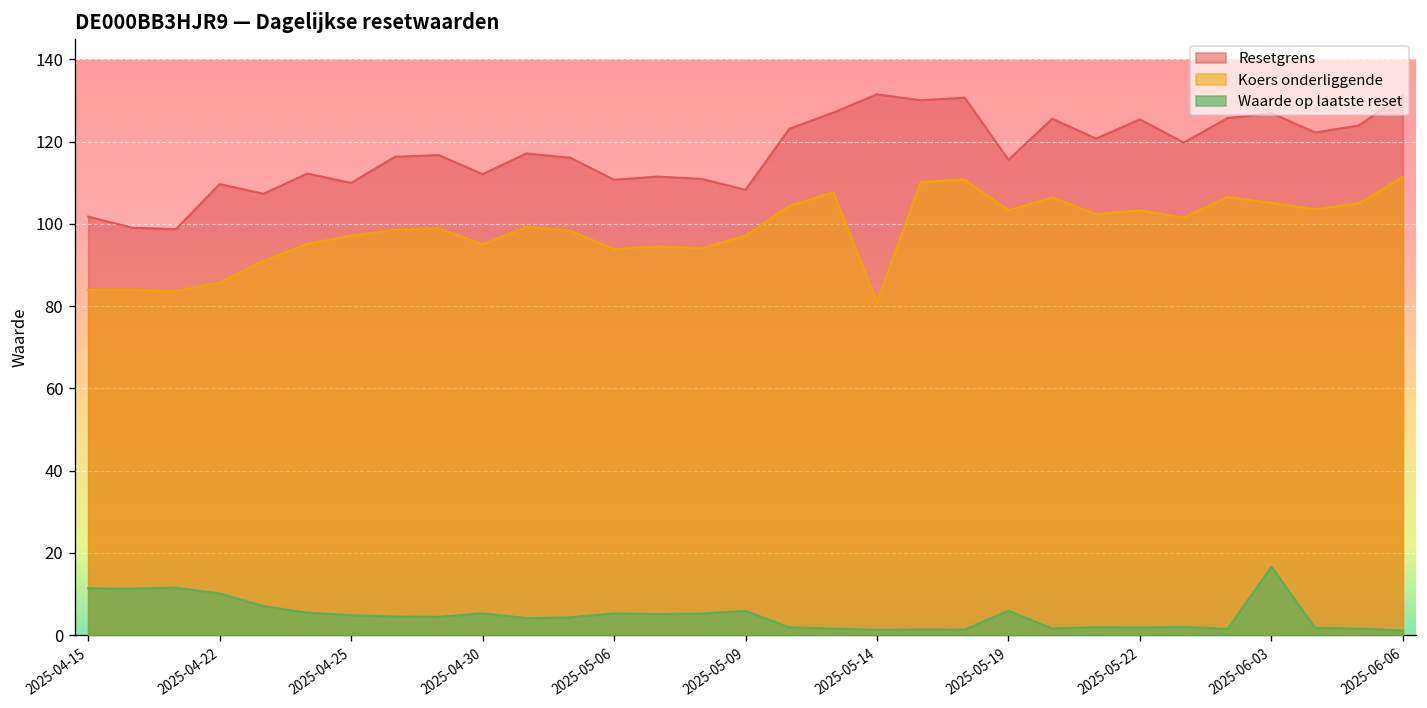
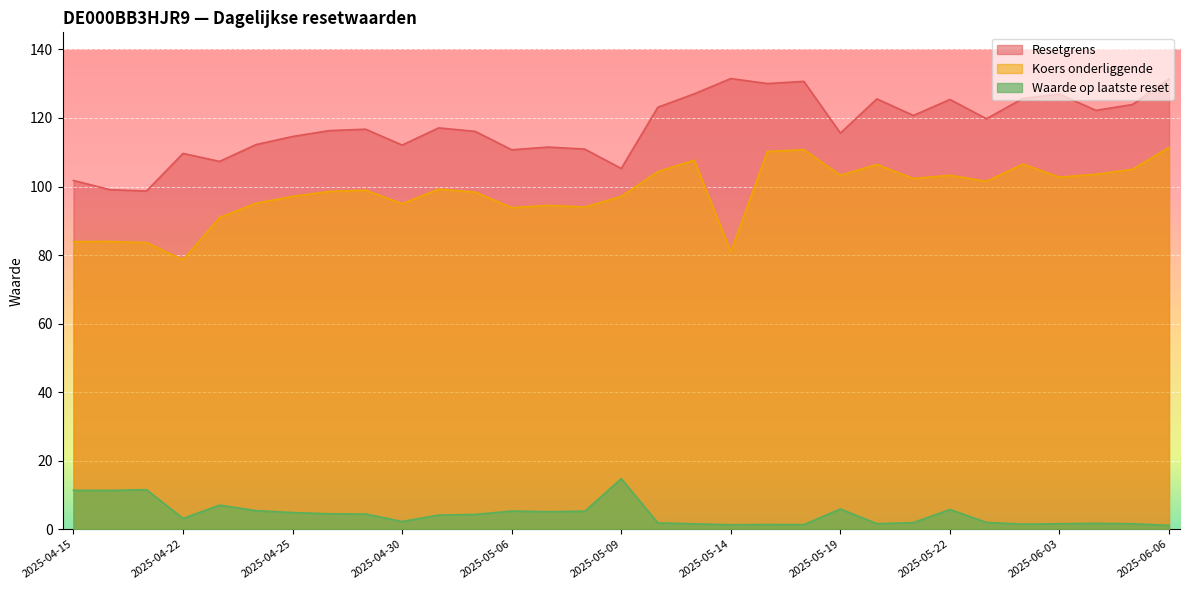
  {
    "Resetgrens": {
      "2025-04-15": 102,
      "2025-04-22": 110,
-     "2025-04-25": 110,
+     "2025-04-25": 115,
      "2025-04-30": 112,
      "2025-05-06": 111,
-     "2025-05-09": 108,
+     "2025-05-09": 105,
      "2025-05-14": 132,
      "2025-05-19": 116,
      "2025-05-22": 125
    },
    "Koers onderliggende": {
      "2025-04-15": 84,
-     "2025-04-22": 86,
+     "2025-04-22": 79,
      "2025-04-25": 97,
      "2025-04-30": 95,
      "2025-05-06": 94,
      "2025-05-09": 97,
      "2025-05-14": 81,
      "2025-05-19": 103,
      "2025-05-22": 103,
-     "2025-06-03": 105,
+     "2025-06-03": 103,
      "2025-06-06": 111
    },
    "Waarde op laatste reset": {
      "2025-04-15": 11,
-     "2025-04-22": 10,
+     "2025-04-22": 3,
      "2025-04-25": 5,
-     "2025-04-30": 5,
+     "2025-04-30": 2,
      "2025-05-06": 5,
-     "2025-05-09": 6,
+     "2025-05-09": 15,
      "2025-05-14": 1,
      "2025-05-19": 6,
-     "2025-05-22": 2,
-     "2025-06-03": 17,
+     "2025-05-22": 6,
+     "2025-06-03": 2,
      "2025-06-06": 1
    }
  }
